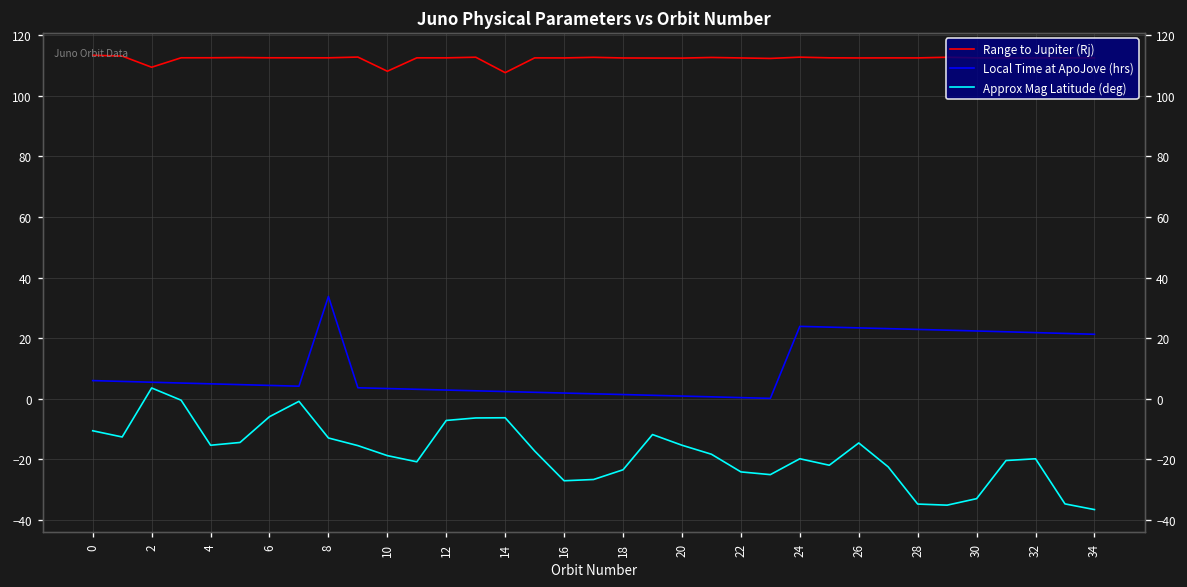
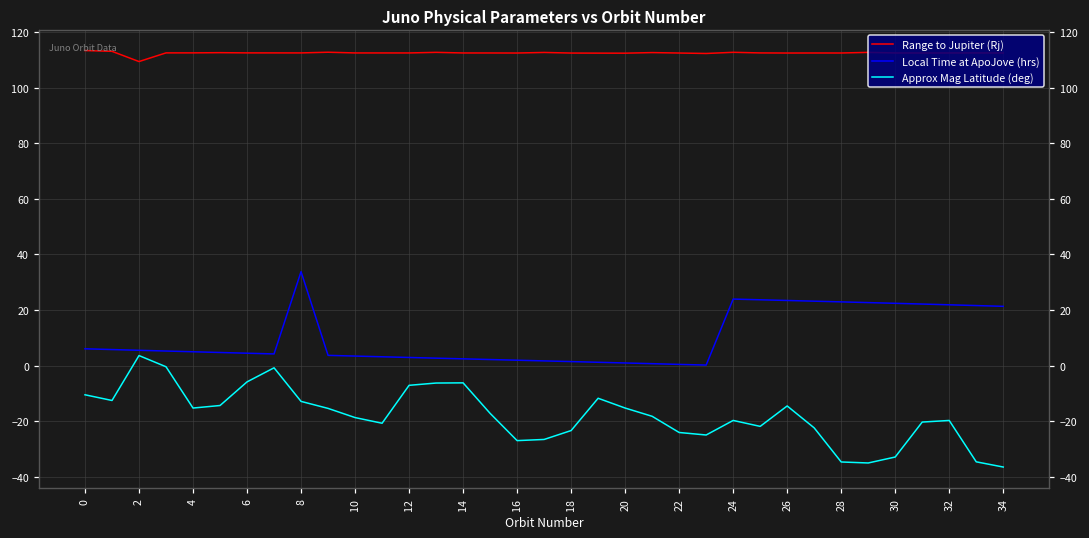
  {
    "Range to Jupiter (Rj)": {
      "0": 113,
      "2": 109,
      "4": 113,
      "6": 113,
      "8": 113,
-     "10": 108,
+     "10": 113,
      "12": 112,
-     "14": 108,
+     "14": 112,
      "16": 112,
      "18": 112,
      "20": 112,
      "22": 112,
      "24": 113,
      "26": 112,
      "28": 112
    },
    "Local Time at ApoJove (hrs)": {
      "0": 6,
      "2": 5,
      "4": 5,
      "6": 4,
      "8": 34,
      "10": 3,
      "12": 3,
      "14": 2,
      "16": 2,
      "18": 1,
      "20": 1,
      "22": 0,
      "24": 24,
      "26": 23,
      "28": 23,
      "30": 22,
      "32": 22,
      "34": 21
    },
    "Approx Mag Latitude (deg)": {
      "0": -11,
      "2": 4,
      "4": -15,
      "6": -6,
      "8": -13,
      "10": -19,
      "12": -7,
      "14": -6,
      "16": -27,
      "18": -23,
      "20": -15,
      "22": -24,
      "24": -20,
      "26": -15,
      "28": -35,
      "30": -33,
      "32": -20,
      "34": -37
    }
  }
